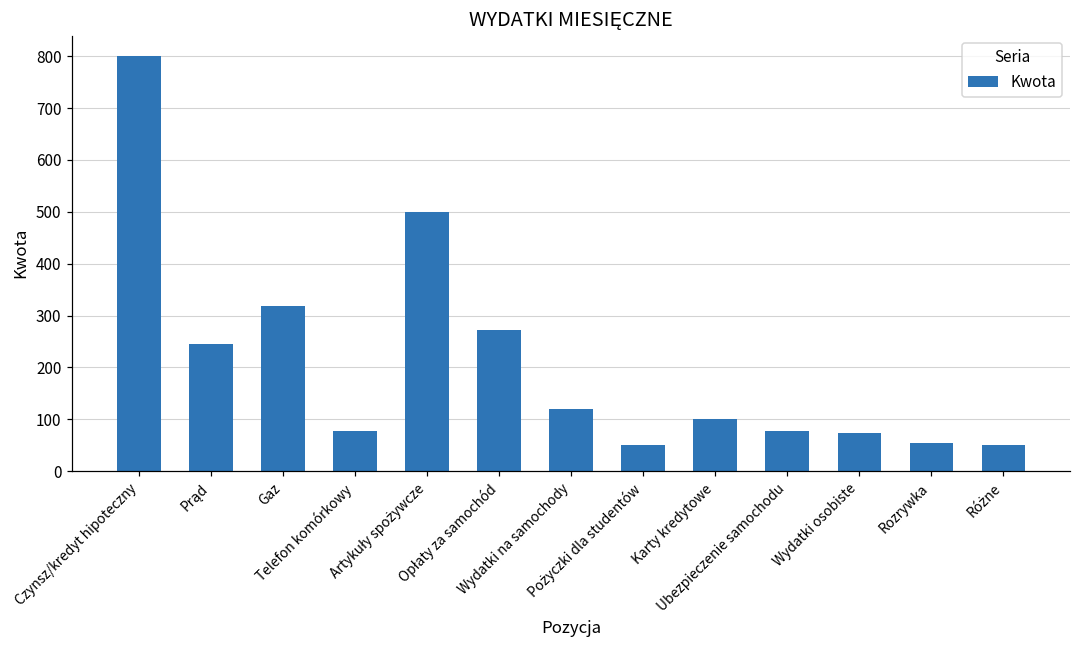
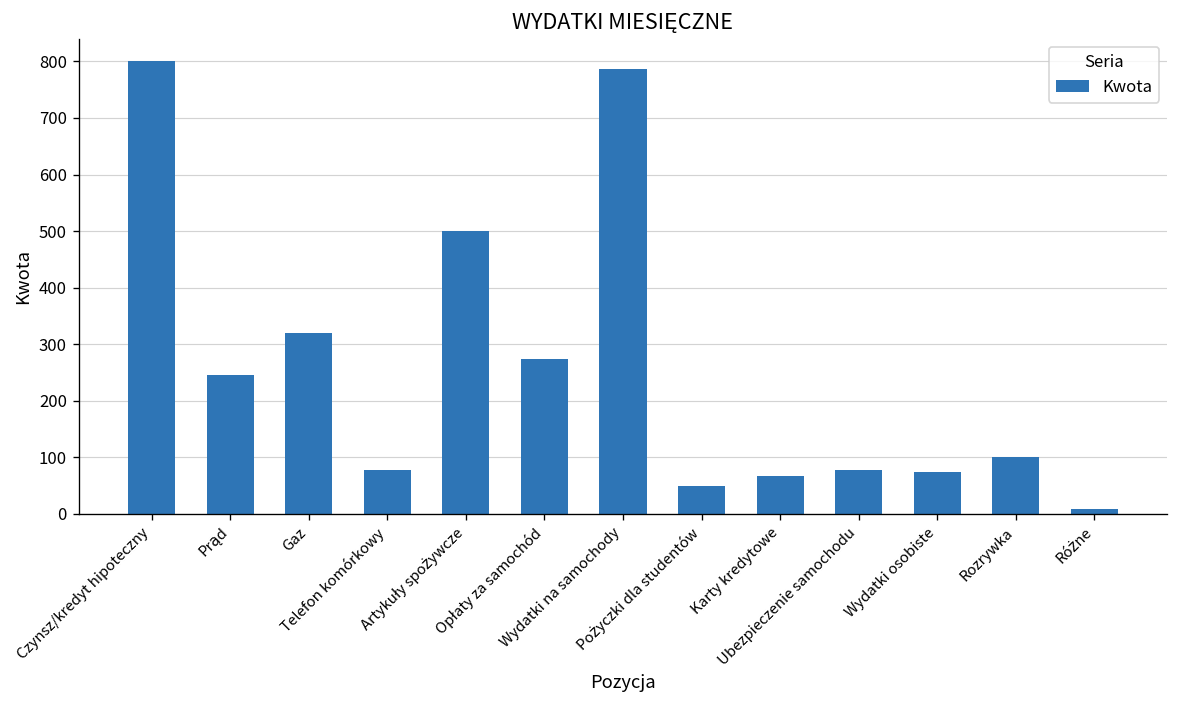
  {
    "Czynsz/kredyt hipoteczny": 800,
    "Prąd": 250,
    "Gaz": 320,
    "Telefon komórkowy": 80,
    "Artykuły spożywcze": 500,
    "Opłaty za samochód": 270,
-   "Wydatki na samochody": 120,
+   "Wydatki na samochody": 790,
    "Pożyczki dla studentów": 50,
-   "Karty kredytowe": 100,
+   "Karty kredytowe": 70,
    "Ubezpieczenie samochodu": 80,
    "Wydatki osobiste": 70,
-   "Rozrywka": 60,
-   "Różne": 50
+   "Rozrywka": 100,
+   "Różne": 10
  }
